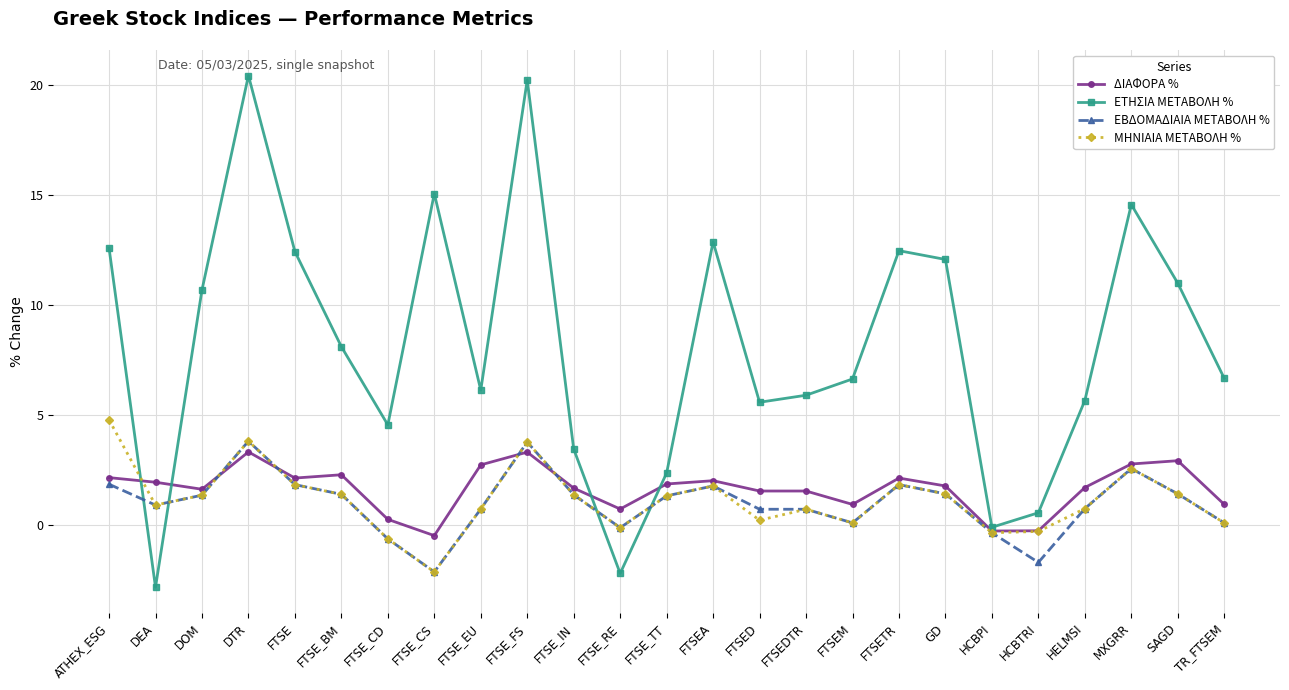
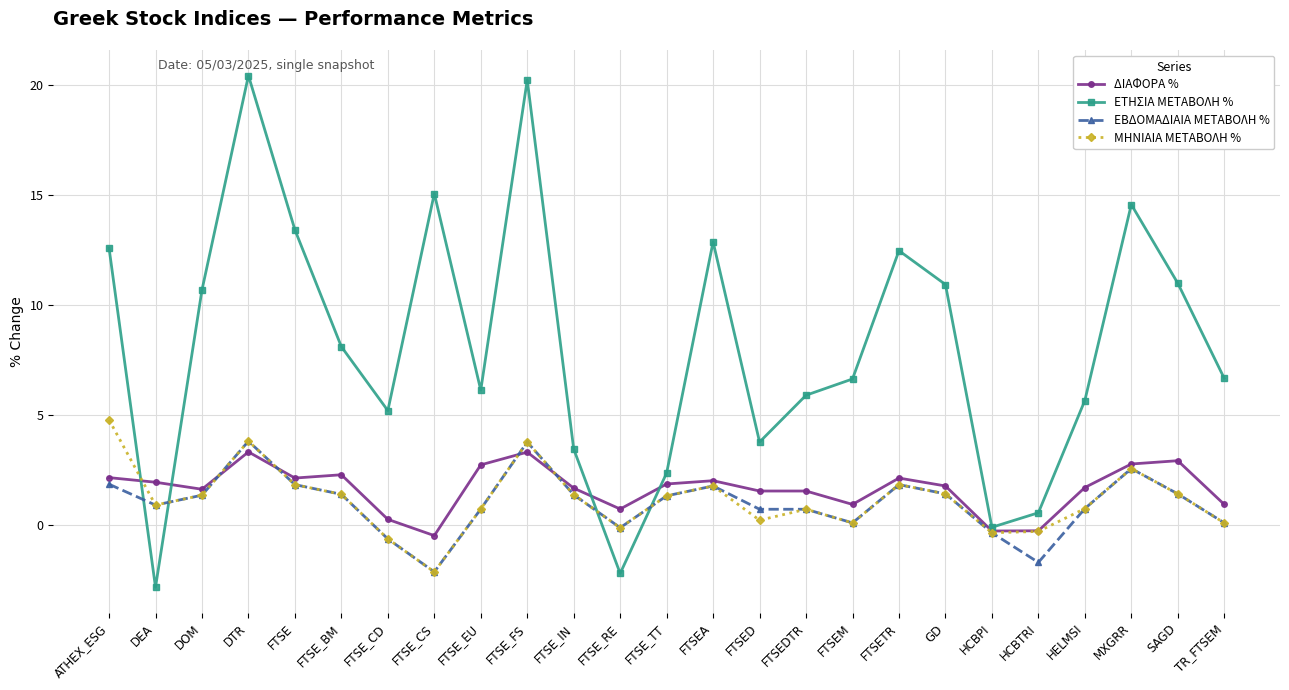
  {
    "ΔΙΑΦΟΡΑ %": {
      "ATHEX_ESG": 2.1,
      "DEA": 1.9,
      "DOM": 1.6,
      "DTR": 3.3,
      "FTSE": 2.1,
      "FTSE_BM": 2.3,
      "FTSE_CD": 0.2,
      "FTSE_CS": -0.5,
      "FTSE_EU": 2.7,
      "FTSE_FS": 3.3,
      "FTSE_IN": 1.7,
      "FTSE_RE": 0.7,
      "FTSE_TT": 1.9,
      "FTSEA": 2.0,
      "FTSED": 1.5,
      "FTSEDTR": 1.5,
      "FTSEM": 0.9,
      "FTSETR": 2.1,
      "GD": 1.8,
      "HELMSI": 1.7,
      "MXGRR": 2.8,
      "SAGD": 2.9,
      "TR_FTSEM": 0.9
    },
    "ΕΤΗΣΙΑ ΜΕΤΑΒΟΛΗ %": {
      "ATHEX_ESG": 12.6,
      "DEA": -2.9,
      "DOM": 10.7,
      "DTR": 20.4,
-     "FTSE": 12.4,
+     "FTSE": 13.4,
      "FTSE_BM": 8.1,
-     "FTSE_CD": 4.5,
+     "FTSE_CD": 5.2,
      "FTSE_CS": 15.1,
      "FTSE_EU": 6.1,
      "FTSE_FS": 20.2,
      "FTSE_IN": 3.4,
      "FTSE_RE": -2.2,
      "FTSE_TT": 2.4,
      "FTSEA": 12.9,
-     "FTSED": 5.6,
+     "FTSED": 3.8,
      "FTSEDTR": 5.9,
      "FTSEM": 6.6,
      "FTSETR": 12.5,
-     "GD": 12.1,
+     "GD": 10.9,
      "HCBPI": -0.1,
      "HCBTRI": 0.5,
      "HELMSI": 5.7,
      "MXGRR": 14.6,
      "SAGD": 11.0,
      "TR_FTSEM": 6.7
    },
    "ΕΒΔΟΜΑΔΙΑΙΑ ΜΕΤΑΒΟΛΗ %": {
      "ATHEX_ESG": 1.8,
      "FTSED": 0.7,
      "HCBTRI": -1.7
    },
    "ΜΗΝΙΑΙΑ ΜΕΤΑΒΟΛΗ %": {
      "ATHEX_ESG": 4.8,
      "FTSED": 0.2
    }
  }
